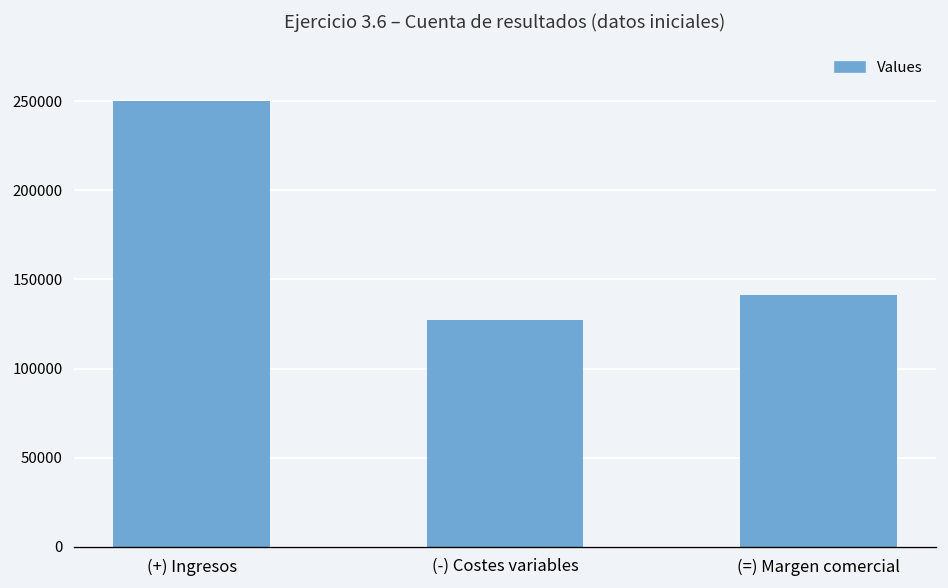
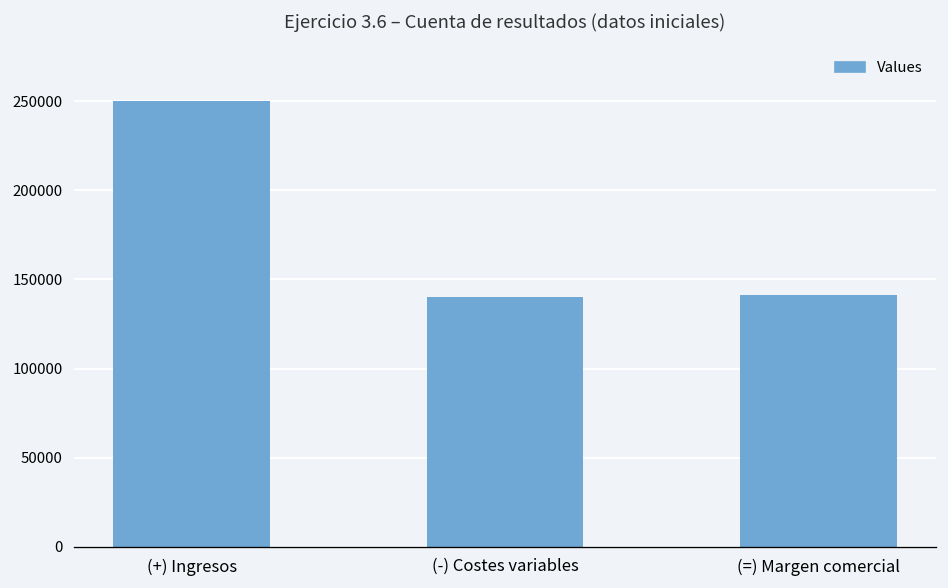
  {
    "(+) Ingresos": 250000,
-   "(-) Costes variables": 127000,
+   "(-) Costes variables": 140000,
    "(=) Margen comercial": 141000
  }
